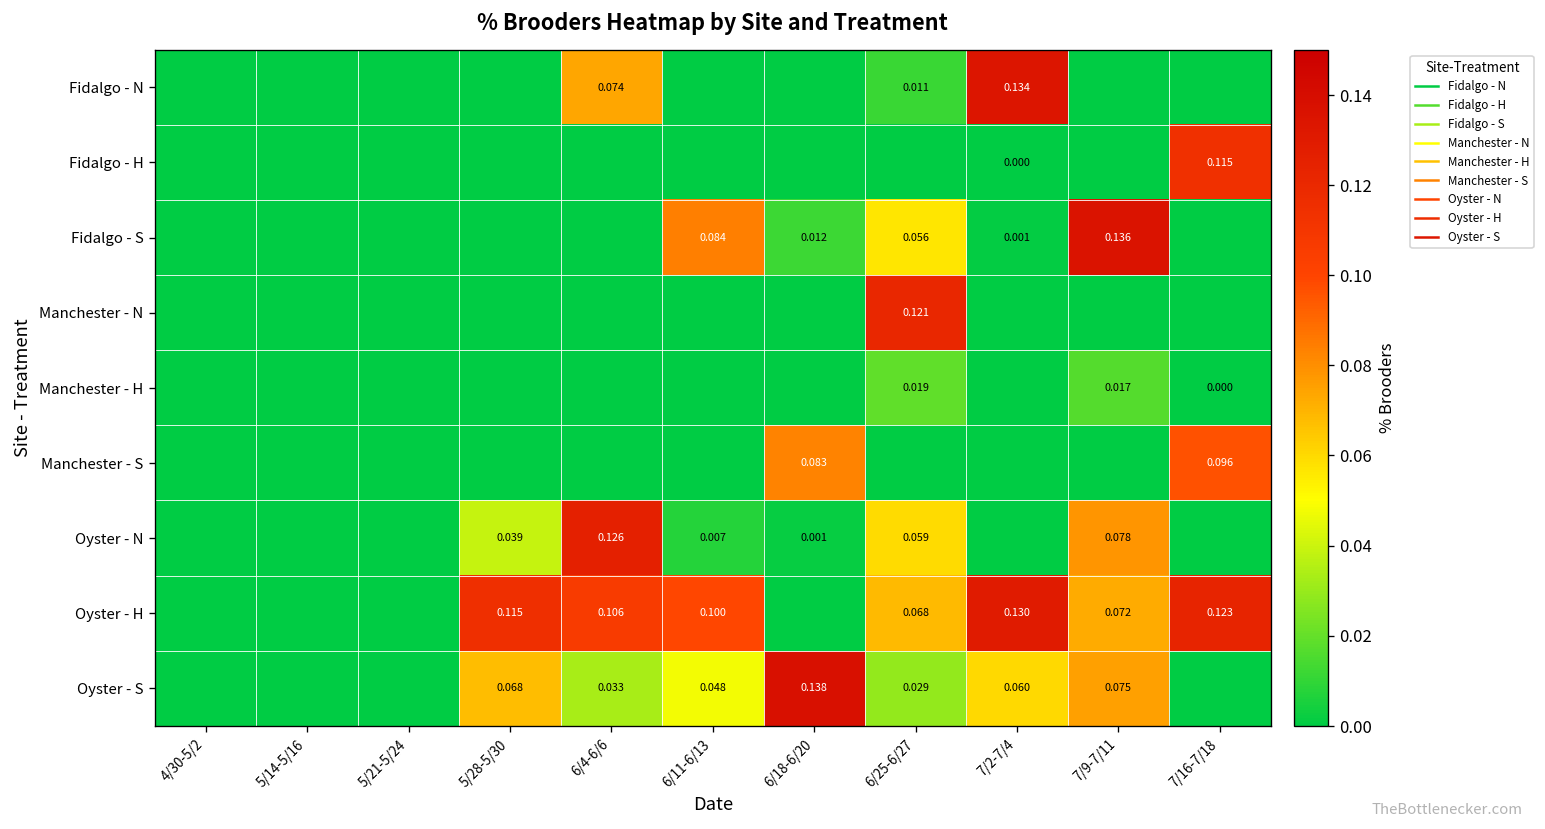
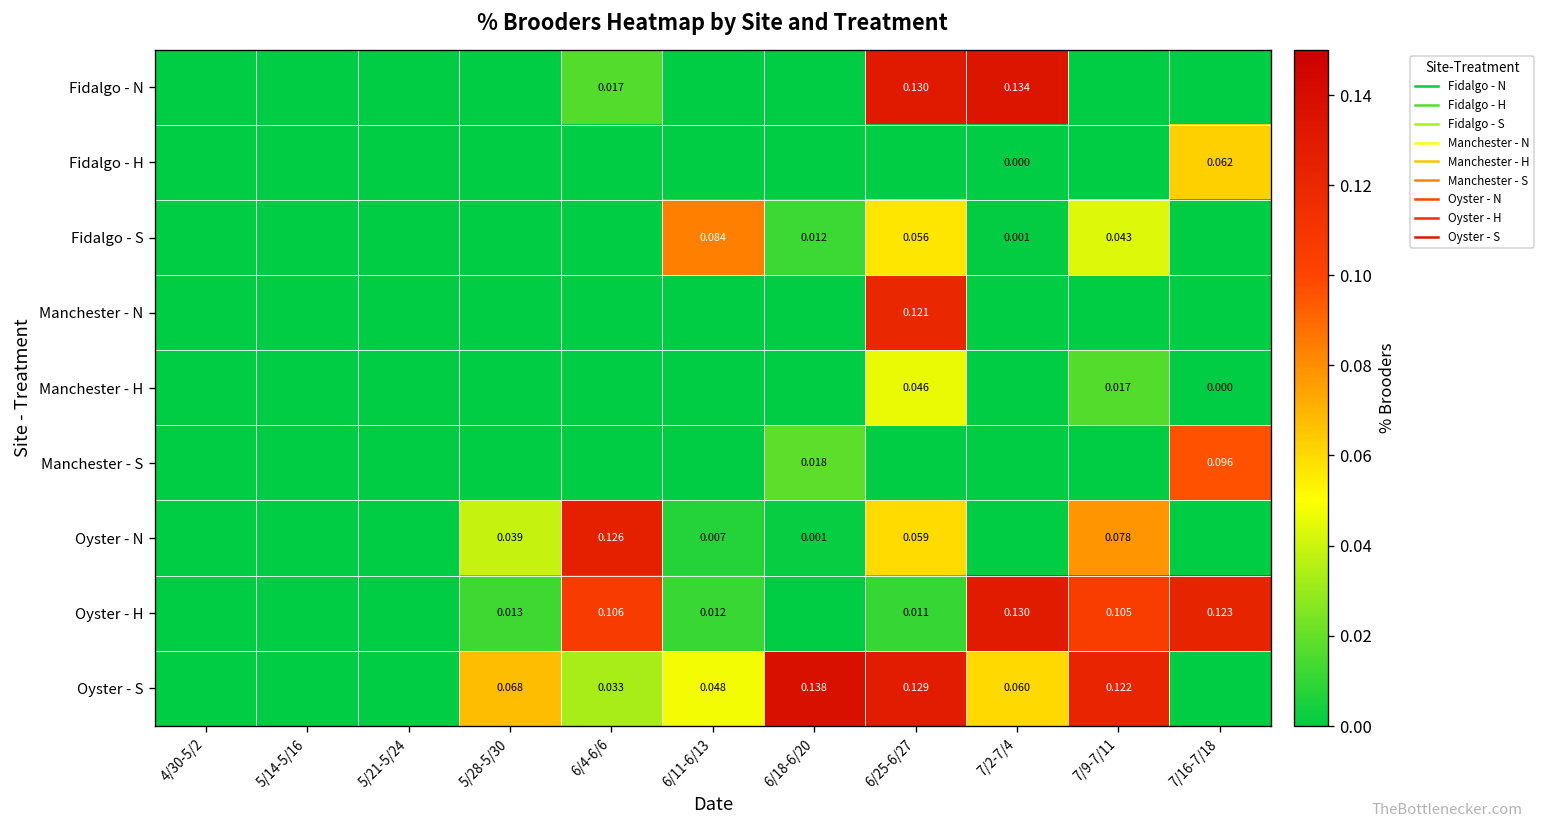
  {
    "Fidalgo - N": {
-     "6/4-6/6": 0.074,
-     "6/25-6/27": 0.011,
+     "6/4-6/6": 0.017,
+     "6/25-6/27": 0.130,
      "7/2-7/4": 0.134
    },
    "Fidalgo - H": {
      "7/2-7/4": 0.000,
-     "7/16-7/18": 0.115
+     "7/16-7/18": 0.062
    },
    "Fidalgo - S": {
      "6/11-6/13": 0.084,
      "6/18-6/20": 0.012,
      "6/25-6/27": 0.056,
      "7/2-7/4": 0.001,
-     "7/9-7/11": 0.136
+     "7/9-7/11": 0.043
    },
    "Manchester - N": {
      "6/25-6/27": 0.121
    },
    "Manchester - H": {
-     "6/25-6/27": 0.019,
+     "6/25-6/27": 0.046,
      "7/9-7/11": 0.017,
      "7/16-7/18": 0.000
    },
    "Manchester - S": {
-     "6/18-6/20": 0.083,
+     "6/18-6/20": 0.018,
      "7/16-7/18": 0.096
    },
    "Oyster - N": {
      "5/28-5/30": 0.039,
      "6/4-6/6": 0.126,
      "6/11-6/13": 0.007,
      "6/18-6/20": 0.001,
      "6/25-6/27": 0.059,
      "7/9-7/11": 0.078
    },
    "Oyster - H": {
-     "5/28-5/30": 0.115,
+     "5/28-5/30": 0.013,
      "6/4-6/6": 0.106,
-     "6/11-6/13": 0.100,
-     "6/25-6/27": 0.068,
+     "6/11-6/13": 0.012,
+     "6/25-6/27": 0.011,
      "7/2-7/4": 0.130,
-     "7/9-7/11": 0.072,
+     "7/9-7/11": 0.105,
      "7/16-7/18": 0.123
    },
    "Oyster - S": {
      "5/28-5/30": 0.068,
      "6/4-6/6": 0.033,
      "6/11-6/13": 0.048,
      "6/18-6/20": 0.138,
-     "6/25-6/27": 0.029,
+     "6/25-6/27": 0.129,
      "7/2-7/4": 0.060,
-     "7/9-7/11": 0.075
+     "7/9-7/11": 0.122
    }
  }
